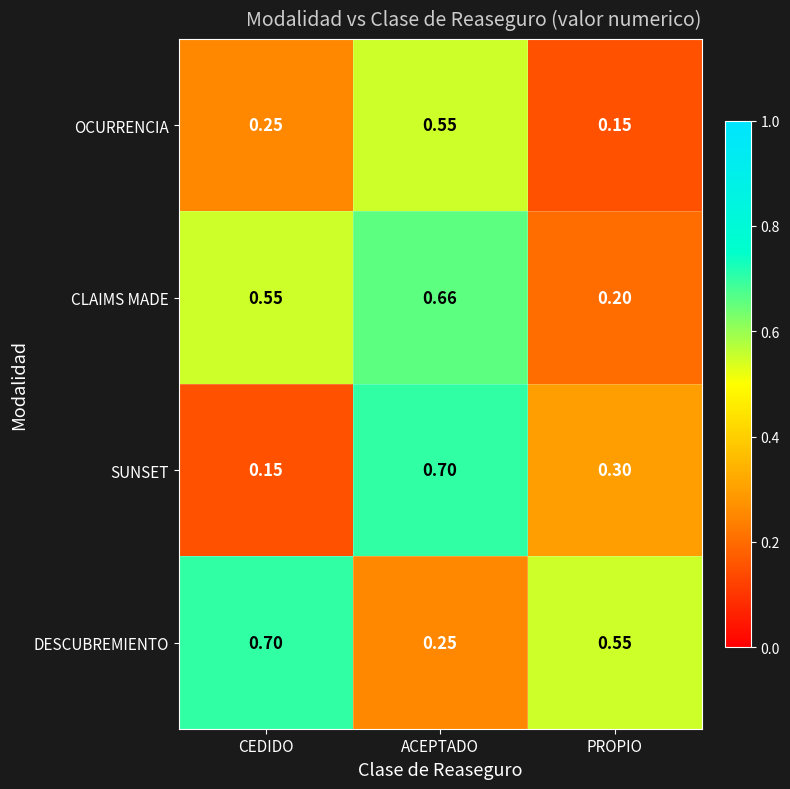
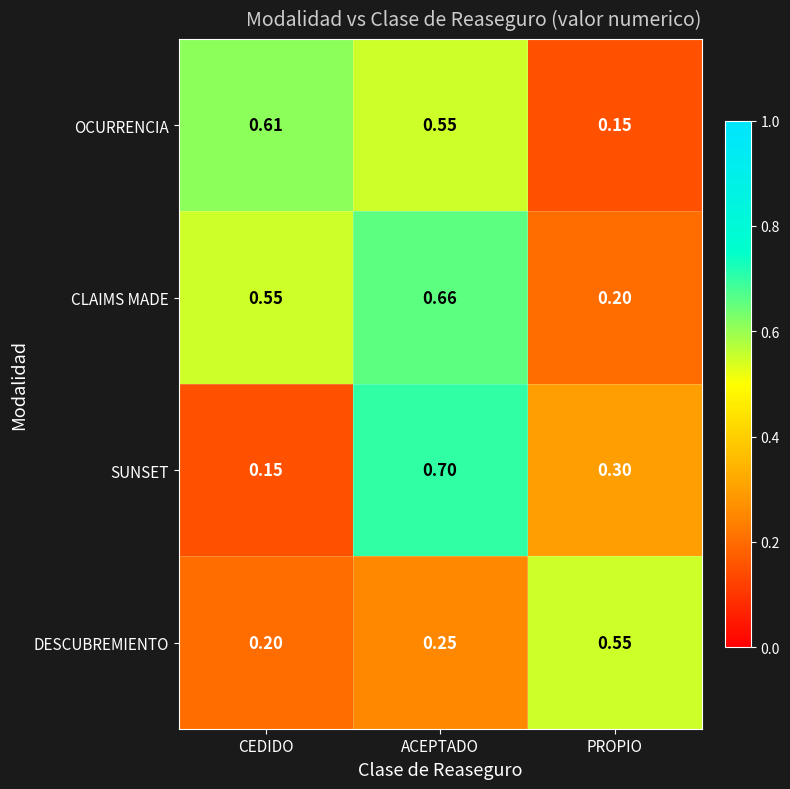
  {
    "OCURRENCIA": {
-     "CEDIDO": 0.25,
+     "CEDIDO": 0.61,
      "ACEPTADO": 0.55,
      "PROPIO": 0.15
    },
    "CLAIMS MADE": {
      "CEDIDO": 0.55,
      "ACEPTADO": 0.66,
      "PROPIO": 0.20
    },
    "SUNSET": {
      "CEDIDO": 0.15,
      "ACEPTADO": 0.70,
      "PROPIO": 0.30
    },
    "DESCUBREMIENTO": {
-     "CEDIDO": 0.70,
+     "CEDIDO": 0.20,
      "ACEPTADO": 0.25,
      "PROPIO": 0.55
    }
  }
